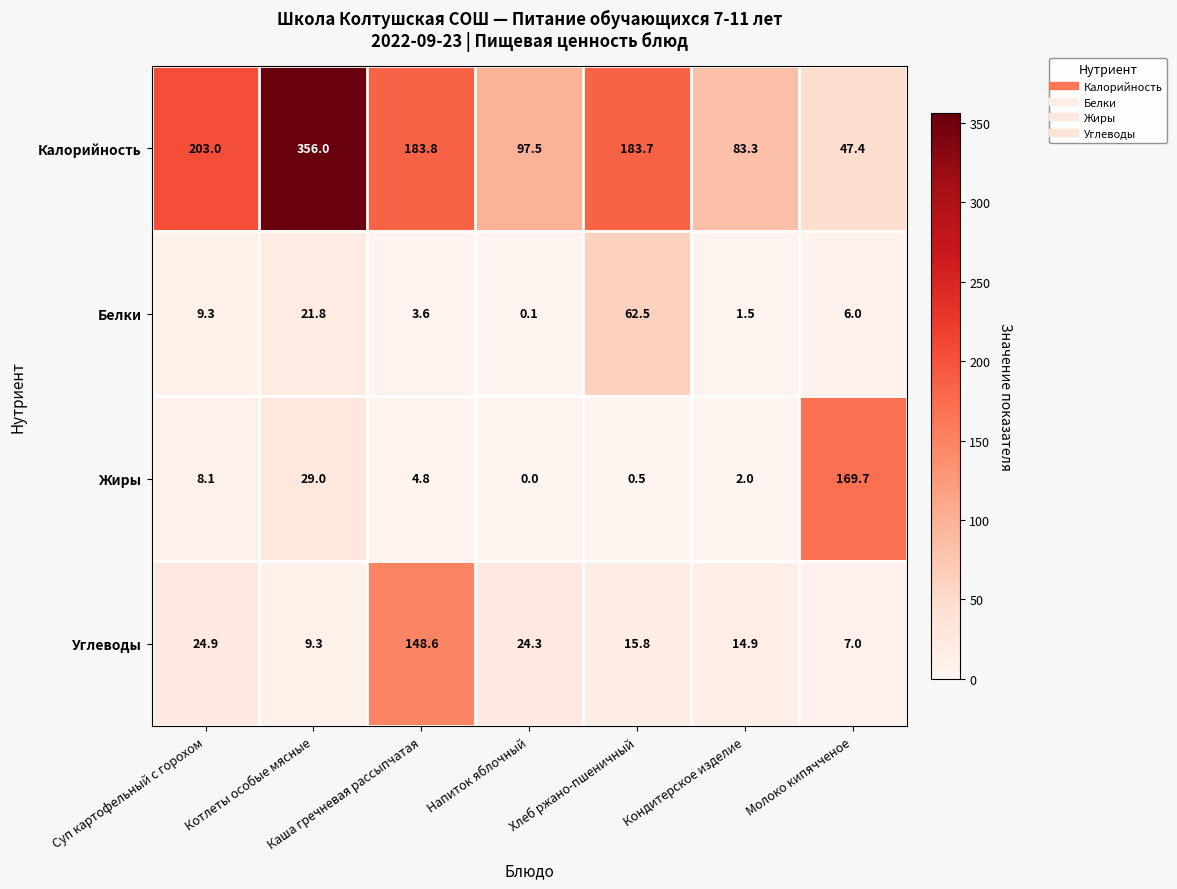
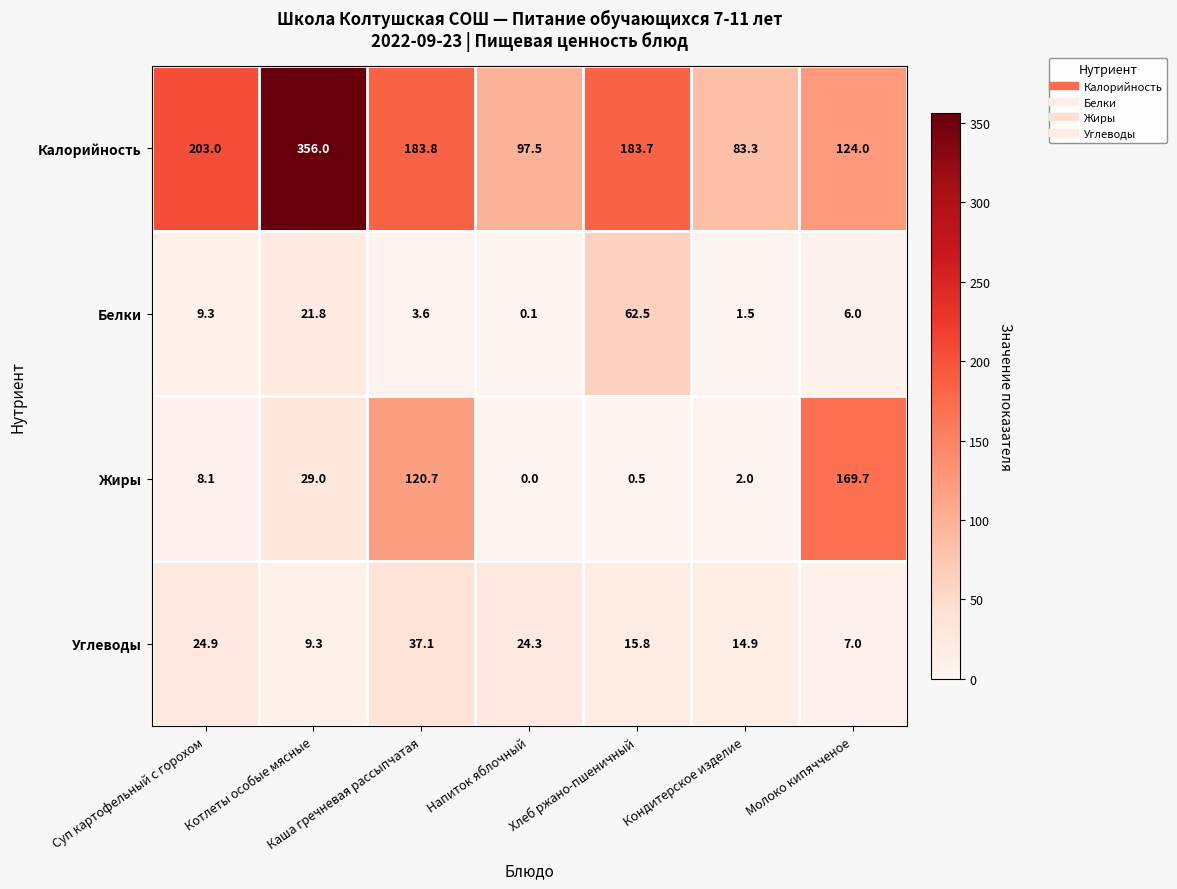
  {
    "Калорийность": {
      "Суп картофельный с горохом": 203.0,
      "Котлеты особые мясные": 356.0,
      "Каша гречневая рассыпчатая": 183.8,
      "Напиток яблочный": 97.5,
      "Хлеб ржано-пшеничный": 183.7,
      "Кондитерское изделие": 83.3,
-     "Молоко кипячченое": 47.4
+     "Молоко кипячченое": 124.0
    },
    "Белки": {
      "Суп картофельный с горохом": 9.3,
      "Котлеты особые мясные": 21.8,
      "Каша гречневая рассыпчатая": 3.6,
      "Напиток яблочный": 0.1,
      "Хлеб ржано-пшеничный": 62.5,
      "Кондитерское изделие": 1.5,
      "Молоко кипячченое": 6.0
    },
    "Жиры": {
      "Суп картофельный с горохом": 8.1,
      "Котлеты особые мясные": 29.0,
-     "Каша гречневая рассыпчатая": 4.8,
+     "Каша гречневая рассыпчатая": 120.7,
      "Напиток яблочный": 0.0,
      "Хлеб ржано-пшеничный": 0.5,
      "Кондитерское изделие": 2.0,
      "Молоко кипячченое": 169.7
    },
    "Углеводы": {
      "Суп картофельный с горохом": 24.9,
      "Котлеты особые мясные": 9.3,
-     "Каша гречневая рассыпчатая": 148.6,
+     "Каша гречневая рассыпчатая": 37.1,
      "Напиток яблочный": 24.3,
      "Хлеб ржано-пшеничный": 15.8,
      "Кондитерское изделие": 14.9,
      "Молоко кипячченое": 7.0
    }
  }
